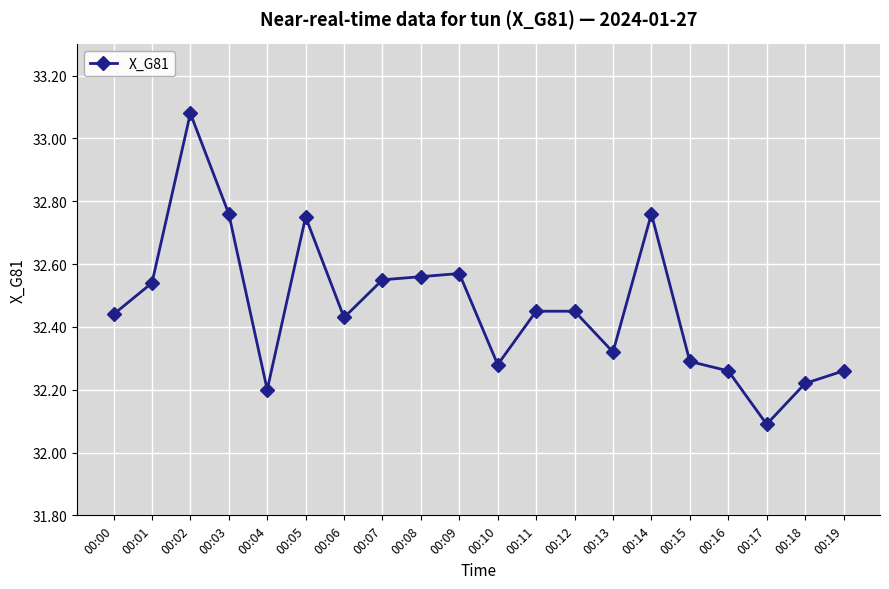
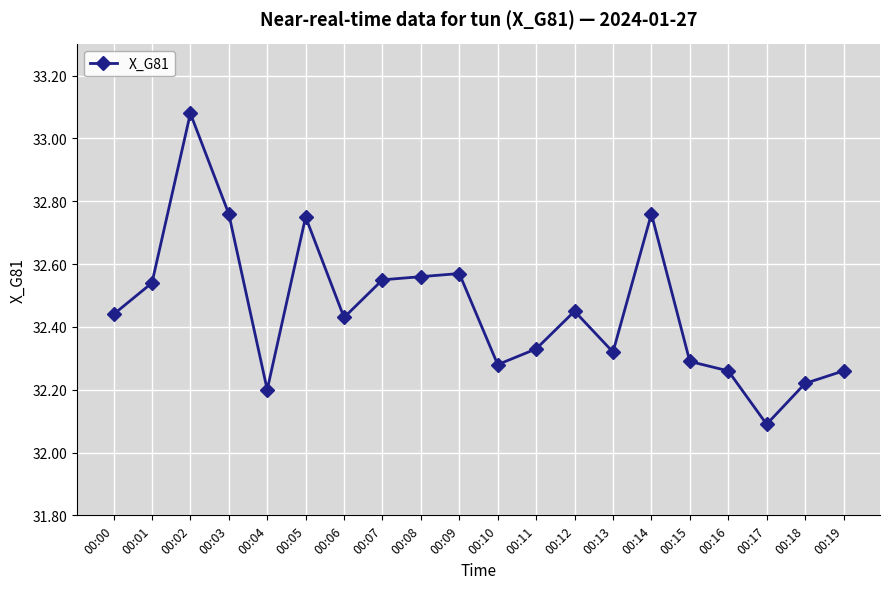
  {
    "00:00": 32.44,
    "00:01": 32.54,
    "00:02": 33.08,
    "00:03": 32.76,
    "00:04": 32.20,
    "00:05": 32.75,
    "00:06": 32.43,
    "00:07": 32.55,
    "00:08": 32.56,
    "00:09": 32.57,
    "00:10": 32.28,
-   "00:11": 32.45,
+   "00:11": 32.33,
    "00:12": 32.45,
    "00:13": 32.32,
    "00:14": 32.76,
    "00:15": 32.29,
    "00:16": 32.26,
    "00:17": 32.09,
    "00:18": 32.22,
    "00:19": 32.26
  }
